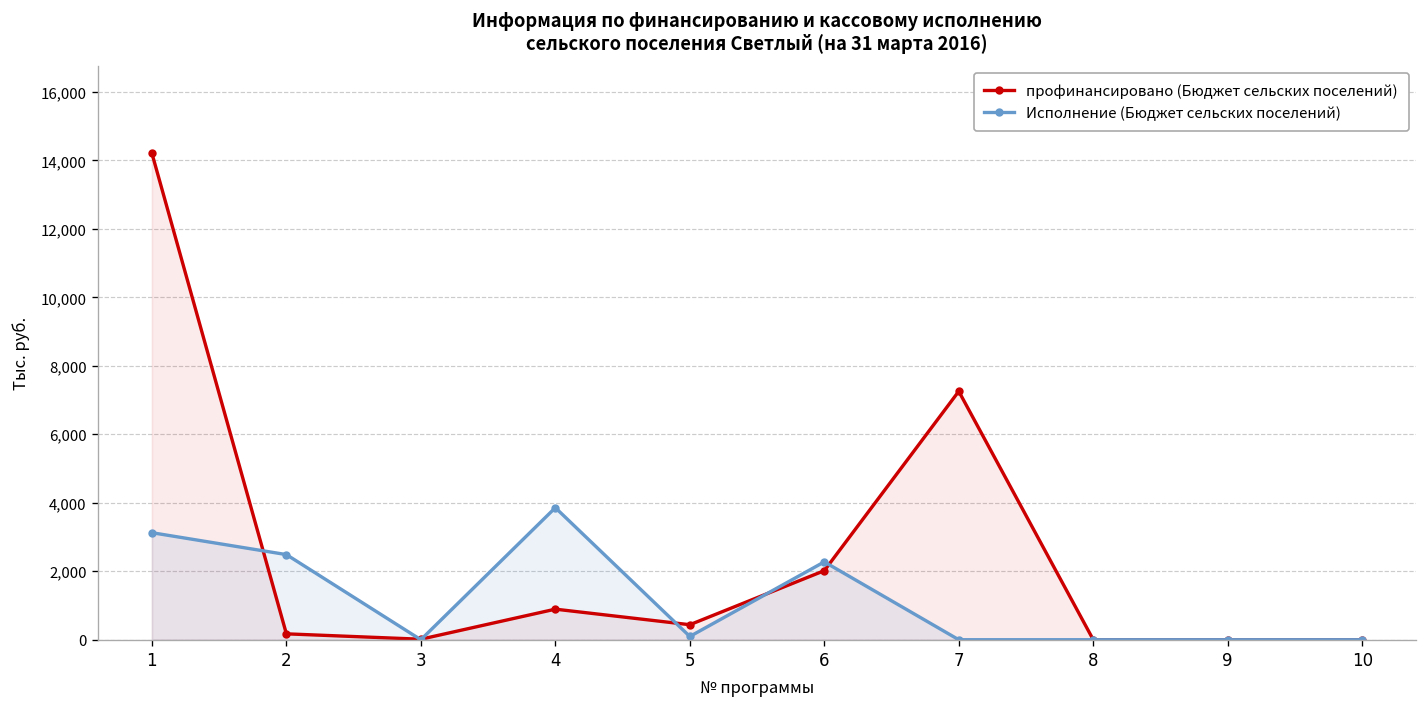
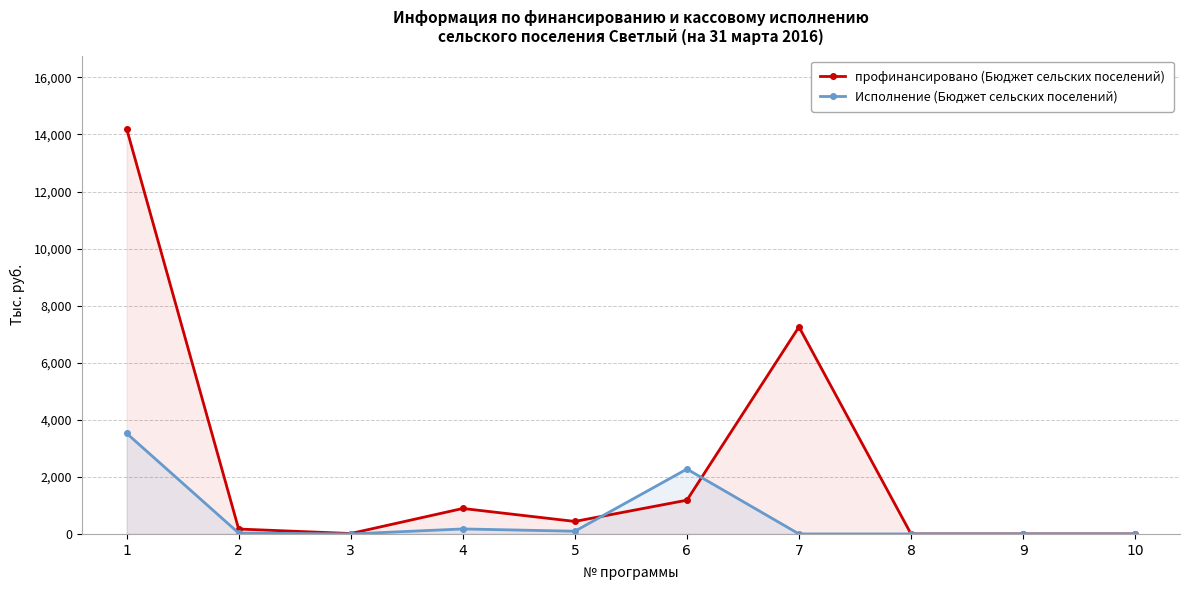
  {
    "профинансировано (Бюджет сельских поселений)": {
      "1": "14,200",
      "2": "200",
      "4": "900",
      "5": "400",
-     "6": "2,000",
+     "6": "1,200",
      "7": "7,300"
    },
    "Исполнение (Бюджет сельских поселений)": {
-     "1": "3,100",
-     "2": "2,500",
-     "4": "3,900",
+     "1": "3,500",
+     "2": "0",
+     "4": "200",
      "5": "100",
      "6": "2,300",
      "7": "0"
    }
  }
